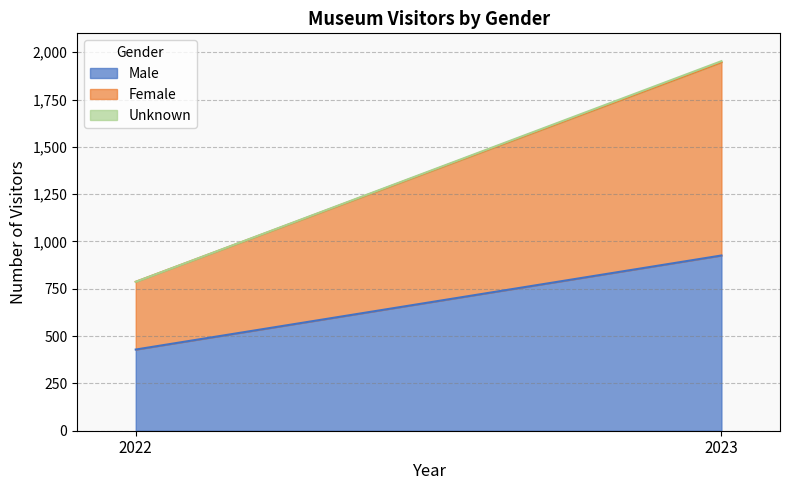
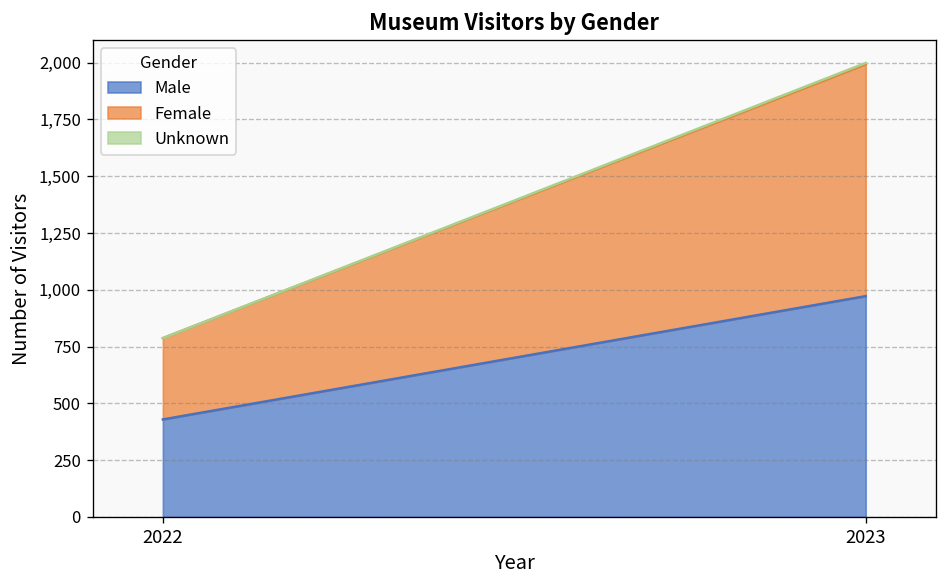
  {
    "Male": {
      "2022": 430,
-     "2023": 930
+     "2023": 970
    }
  }
